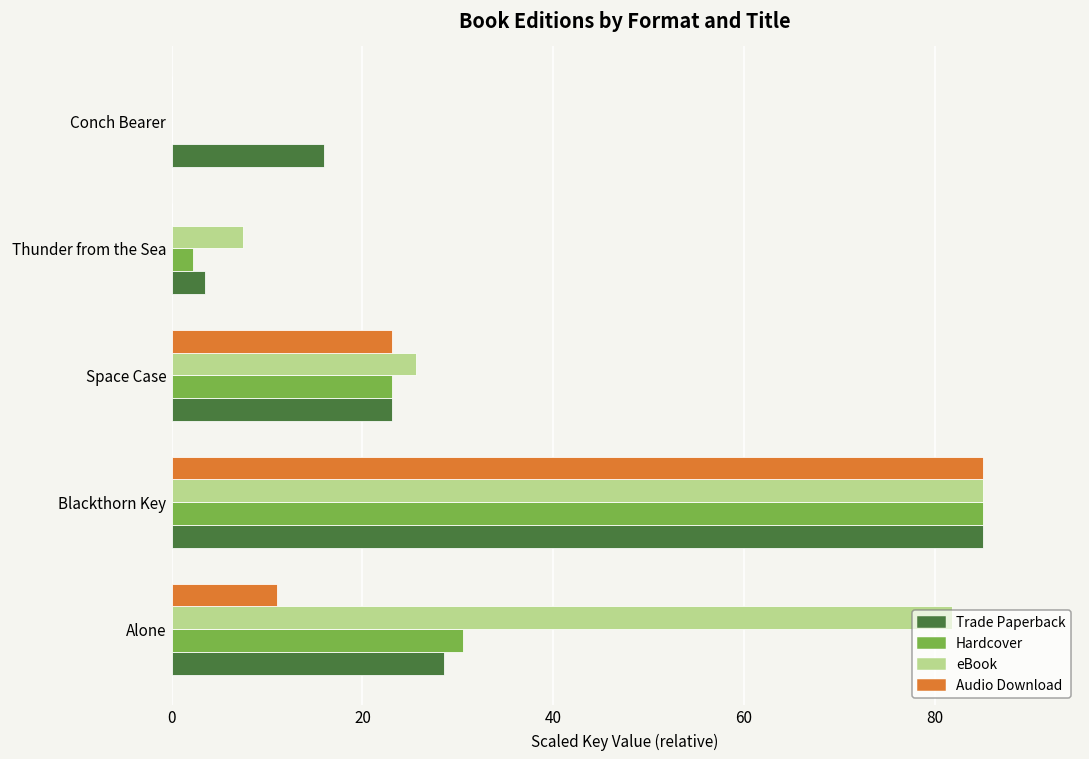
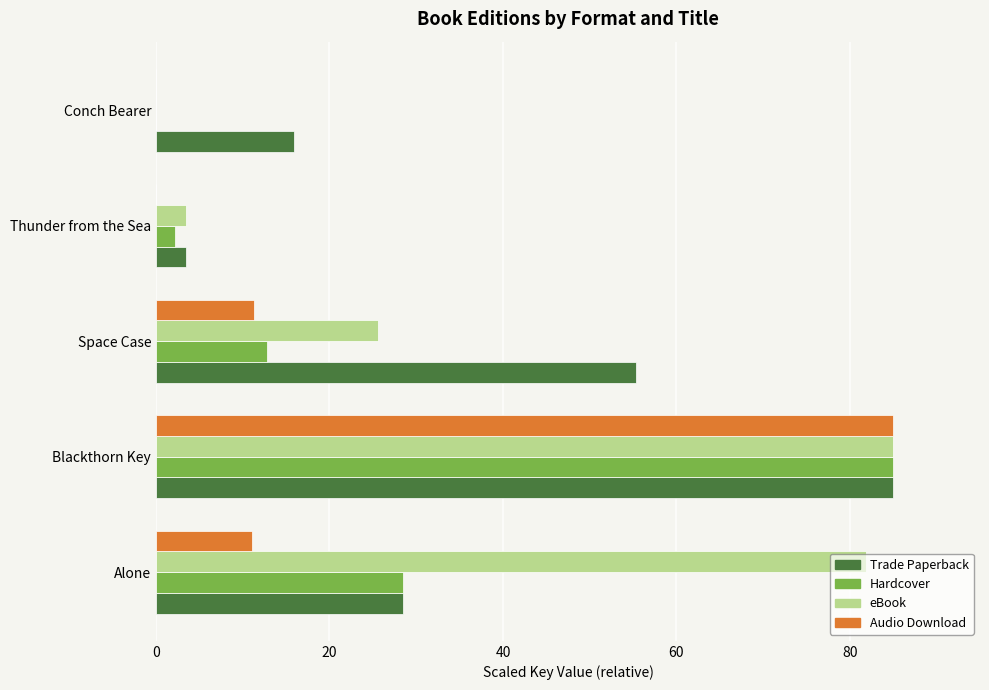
  {
    "Trade Paperback": {
      "Conch Bearer": 16,
      "Thunder from the Sea": 3,
-     "Space Case": 23,
+     "Space Case": 55,
      "Blackthorn Key": 85,
      "Alone": 29
    },
    "Hardcover": {
      "Conch Bearer": 0,
      "Thunder from the Sea": 2,
-     "Space Case": 23,
+     "Space Case": 13,
      "Blackthorn Key": 85,
-     "Alone": 31
+     "Alone": 29
    },
    "eBook": {
      "Conch Bearer": 0,
-     "Thunder from the Sea": 7,
+     "Thunder from the Sea": 3,
      "Space Case": 26,
      "Blackthorn Key": 85
    },
    "Audio Download": {
      "Conch Bearer": 0,
      "Thunder from the Sea": 0,
-     "Space Case": 23,
+     "Space Case": 11,
      "Blackthorn Key": 85,
      "Alone": 11
    }
  }
